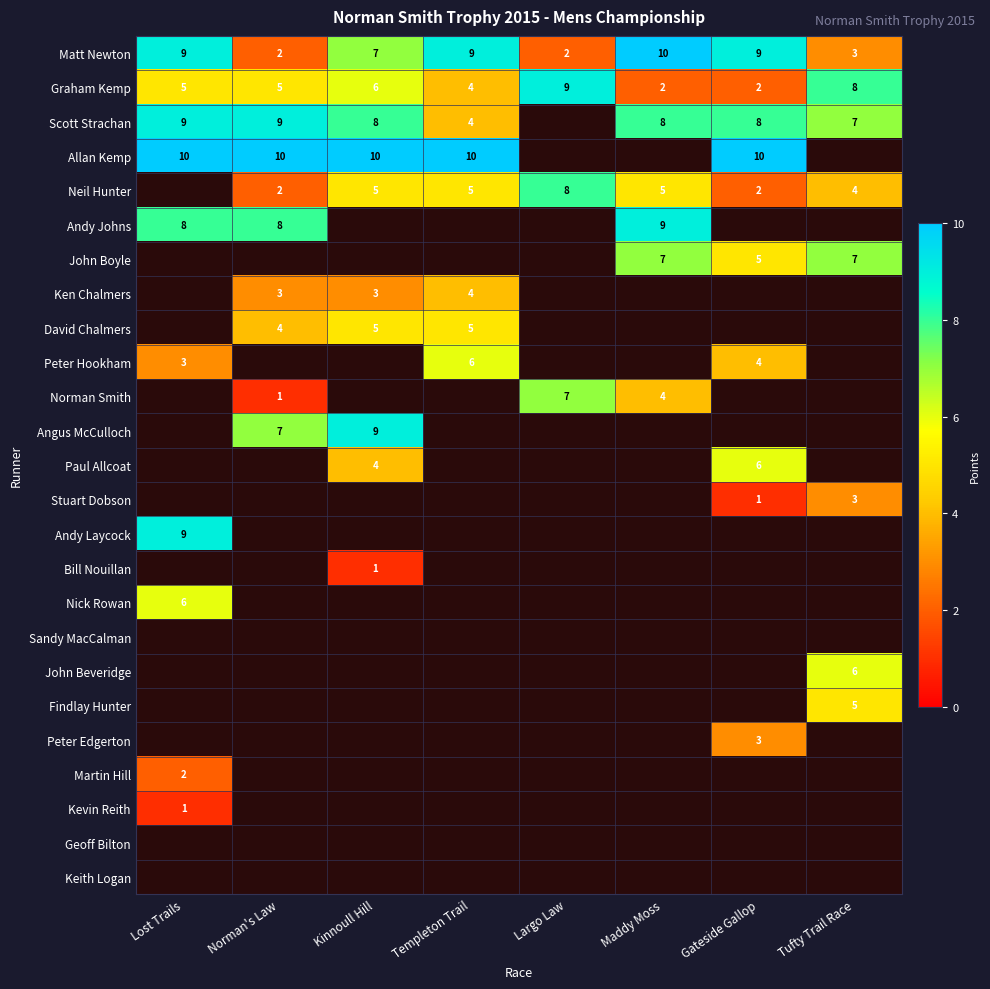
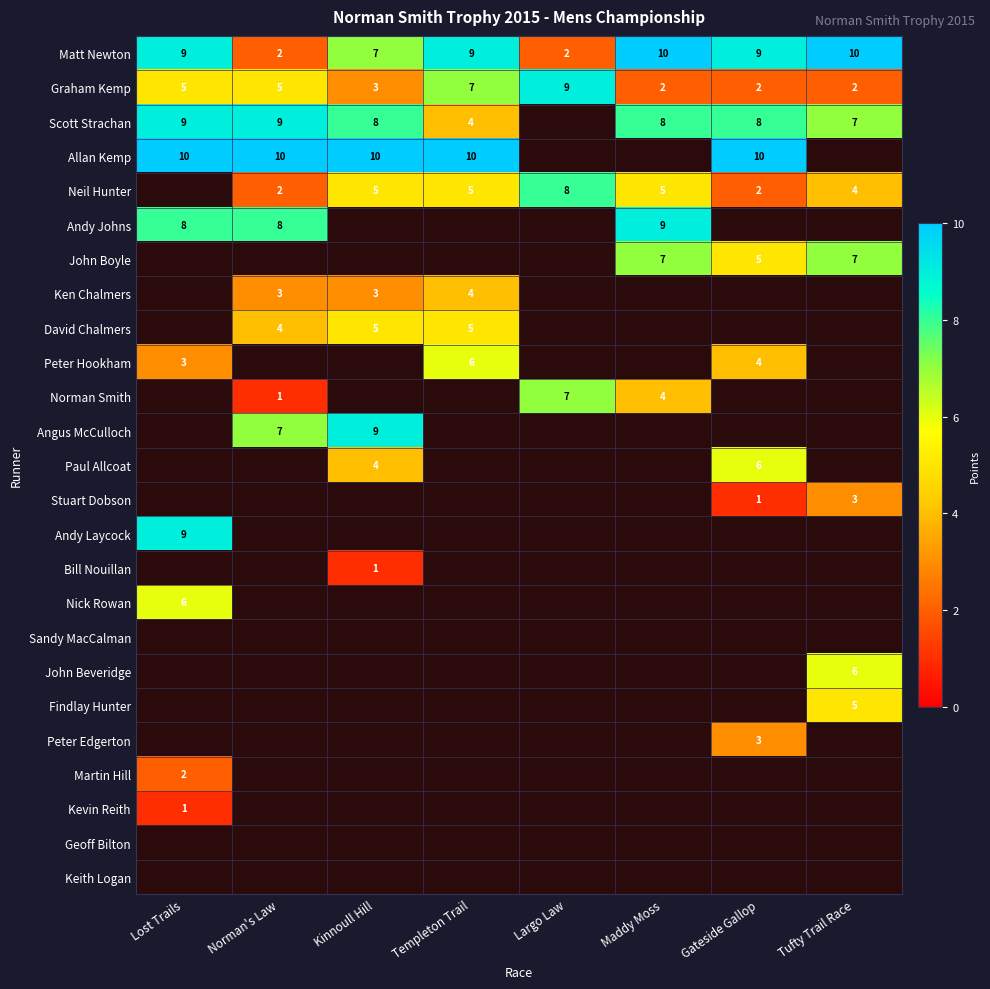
  {
    "Matt Newton": {
      "Lost Trails": 9,
      "Norman's Law": 2,
      "Kinnoull Hill": 7,
      "Templeton Trail": 9,
      "Largo Law": 2,
      "Maddy Moss": 10,
      "Gateside Gallop": 9,
-     "Tufty Trail Race": 3
+     "Tufty Trail Race": 10
    },
    "Graham Kemp": {
      "Lost Trails": 5,
      "Norman's Law": 5,
-     "Kinnoull Hill": 6,
-     "Templeton Trail": 4,
+     "Kinnoull Hill": 3,
+     "Templeton Trail": 7,
      "Largo Law": 9,
      "Maddy Moss": 2,
      "Gateside Gallop": 2,
-     "Tufty Trail Race": 8
+     "Tufty Trail Race": 2
    },
    "Scott Strachan": {
      "Lost Trails": 9,
      "Norman's Law": 9,
      "Kinnoull Hill": 8,
      "Templeton Trail": 4,
      "Maddy Moss": 8,
      "Gateside Gallop": 8,
      "Tufty Trail Race": 7
    },
    "Allan Kemp": {
      "Lost Trails": 10,
      "Norman's Law": 10,
      "Kinnoull Hill": 10,
      "Templeton Trail": 10,
      "Gateside Gallop": 10
    },
    "Neil Hunter": {
      "Norman's Law": 2,
      "Kinnoull Hill": 5,
      "Templeton Trail": 5,
      "Largo Law": 8,
      "Maddy Moss": 5,
      "Gateside Gallop": 2,
      "Tufty Trail Race": 4
    },
    "Andy Johns": {
      "Lost Trails": 8,
      "Norman's Law": 8,
      "Maddy Moss": 9
    },
    "John Boyle": {
      "Maddy Moss": 7,
      "Gateside Gallop": 5,
      "Tufty Trail Race": 7
    },
    "Ken Chalmers": {
      "Norman's Law": 3,
      "Kinnoull Hill": 3,
      "Templeton Trail": 4
    },
    "David Chalmers": {
      "Norman's Law": 4,
      "Kinnoull Hill": 5,
      "Templeton Trail": 5
    },
    "Peter Hookham": {
      "Lost Trails": 3,
      "Templeton Trail": 6,
      "Gateside Gallop": 4
    },
    "Norman Smith": {
      "Norman's Law": 1,
      "Largo Law": 7,
      "Maddy Moss": 4
    },
    "Angus McCulloch": {
      "Norman's Law": 7,
      "Kinnoull Hill": 9
    },
    "Paul Allcoat": {
      "Kinnoull Hill": 4,
      "Gateside Gallop": 6
    },
    "Stuart Dobson": {
      "Gateside Gallop": 1,
      "Tufty Trail Race": 3
    },
    "Andy Laycock": {
      "Lost Trails": 9
    },
    "Bill Nouillan": {
      "Kinnoull Hill": 1
    },
    "Nick Rowan": {
      "Lost Trails": 6
    },
    "John Beveridge": {
      "Tufty Trail Race": 6
    },
    "Findlay Hunter": {
      "Tufty Trail Race": 5
    },
    "Peter Edgerton": {
      "Gateside Gallop": 3
    },
    "Martin Hill": {
      "Lost Trails": 2
    },
    "Kevin Reith": {
      "Lost Trails": 1
    }
  }
